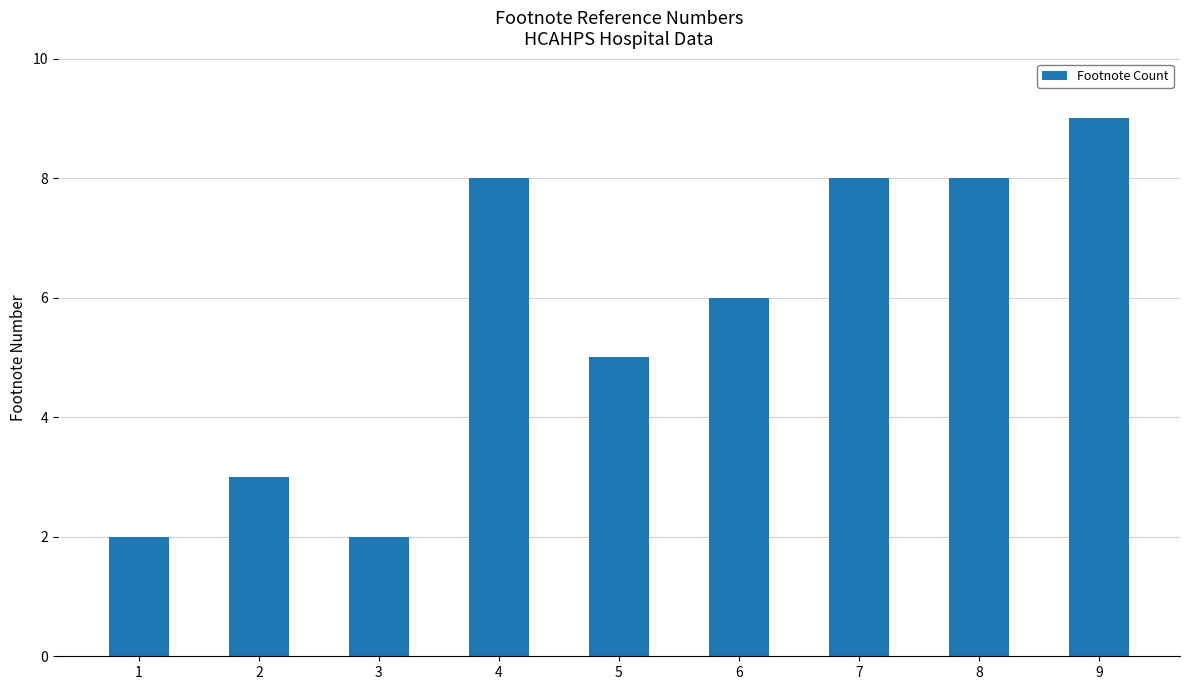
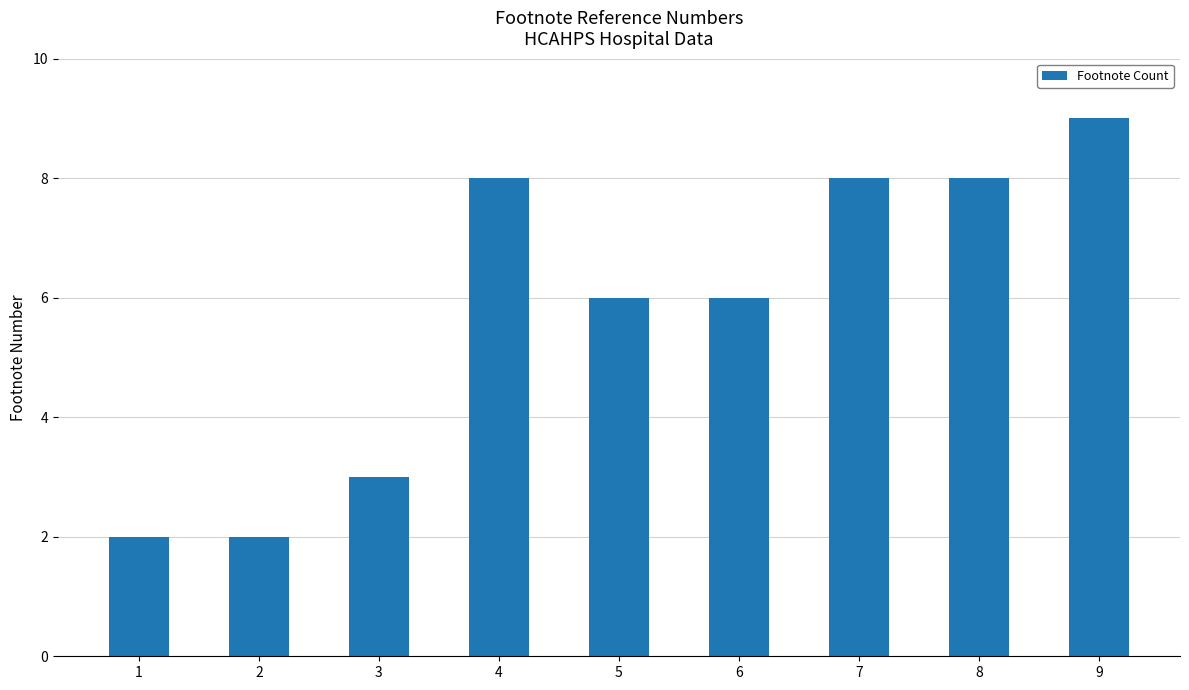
  {
    "1": 2,
-   "2": 3,
-   "3": 2,
+   "2": 2,
+   "3": 3,
    "4": 8,
-   "5": 5,
+   "5": 6,
    "6": 6,
    "7": 8,
    "8": 8,
    "9": 9
  }
